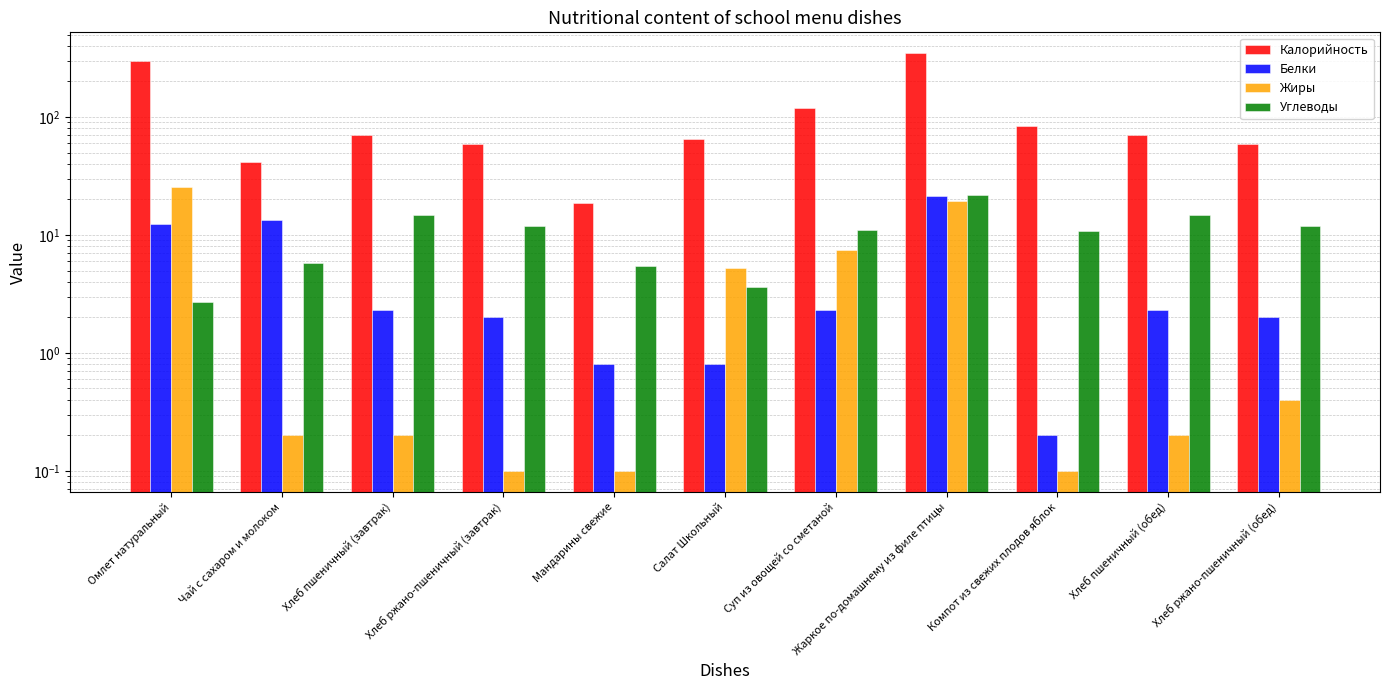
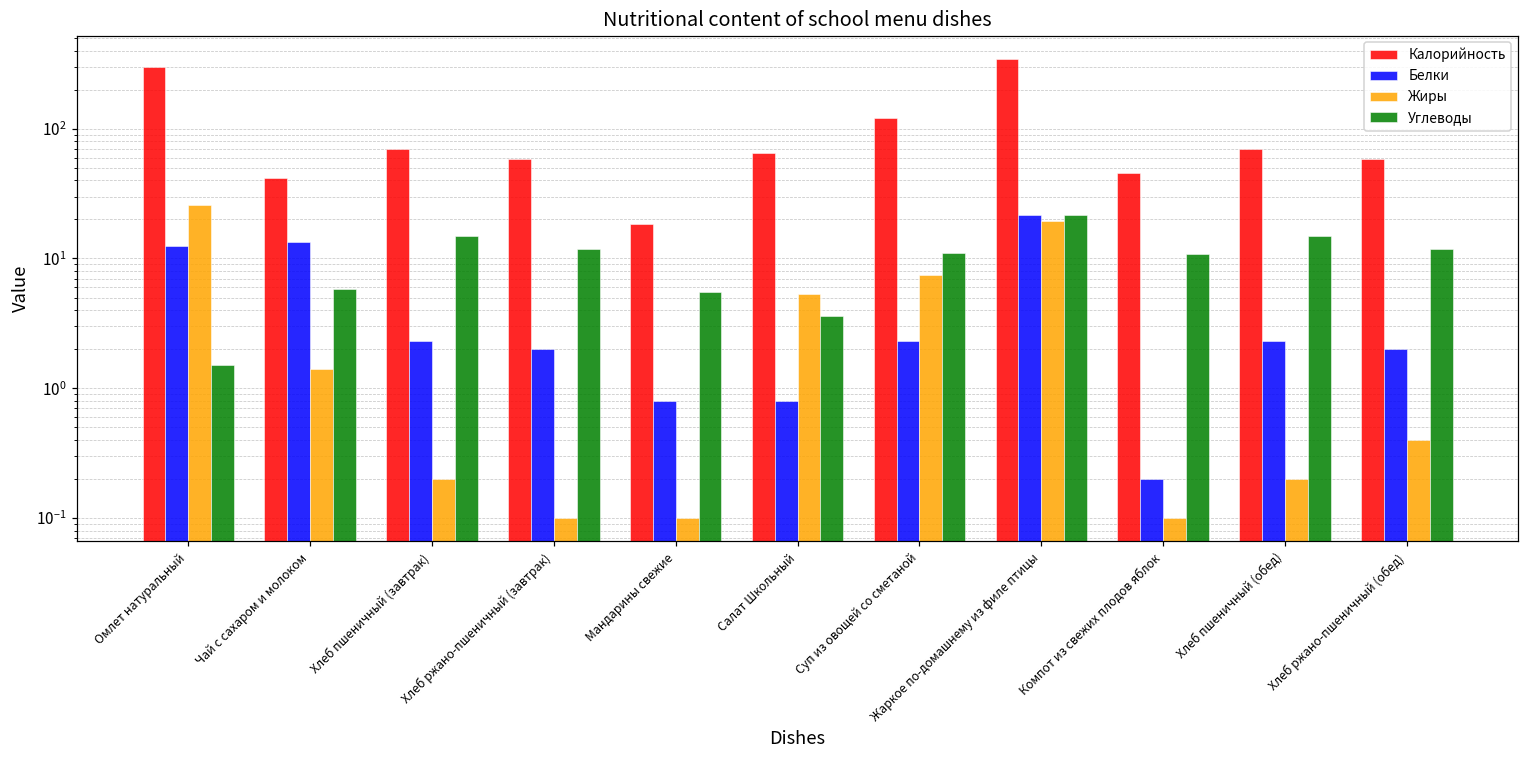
  {
    "Калорийность": {
      "Омлет натуральный": 300,
      "Чай с сахаром и молоком": 42,
      "Хлеб пшеничный (завтрак)": 70,
      "Хлеб ржано-пшеничный (завтрак)": 60,
      "Мандарины свежие": 19,
      "Салат Школьный": 70,
      "Суп из овощей со сметаной": 120,
      "Жаркое по-домашнему из филе птицы": 350,
-     "Компот из свежих плодов яблок": 80,
+     "Компот из свежих плодов яблок": 45,
      "Хлеб пшеничный (обед)": 70,
      "Хлеб ржано-пшеничный (обед)": 60
    },
    "Белки": {
      "Омлет натуральный": 13,
      "Чай с сахаром и молоком": 14,
      "Хлеб пшеничный (завтрак)": 2.3,
      "Хлеб ржано-пшеничный (завтрак)": 2.0,
      "Мандарины свежие": 0.8,
      "Салат Школьный": 0.8,
      "Суп из овощей со сметаной": 2.3,
      "Жаркое по-домашнему из филе птицы": 22,
      "Компот из свежих плодов яблок": 0.2,
      "Хлеб пшеничный (обед)": 2.3,
      "Хлеб ржано-пшеничный (обед)": 2.0
    },
    "Жиры": {
      "Омлет натуральный": 26,
-     "Чай с сахаром и молоком": 0.2,
+     "Чай с сахаром и молоком": 1.4,
      "Хлеб пшеничный (завтрак)": 0.2,
      "Хлеб ржано-пшеничный (завтрак)": 0.1,
      "Мандарины свежие": 0.1,
      "Салат Школьный": 5,
      "Суп из овощей со сметаной": 7,
      "Жаркое по-домашнему из филе птицы": 19,
      "Компот из свежих плодов яблок": 0.1,
      "Хлеб пшеничный (обед)": 0.2,
      "Хлеб ржано-пшеничный (обед)": 0.4
    },
    "Углеводы": {
-     "Омлет натуральный": 2.7,
+     "Омлет натуральный": 1.5,
      "Чай с сахаром и молоком": 6,
      "Хлеб пшеничный (завтрак)": 15,
      "Хлеб ржано-пшеничный (завтрак)": 12,
      "Мандарины свежие": 6,
      "Салат Школьный": 3.6,
      "Суп из овощей со сметаной": 11,
      "Жаркое по-домашнему из филе птицы": 22,
      "Компот из свежих плодов яблок": 11,
      "Хлеб пшеничный (обед)": 15,
      "Хлеб ржано-пшеничный (обед)": 12
    }
  }
